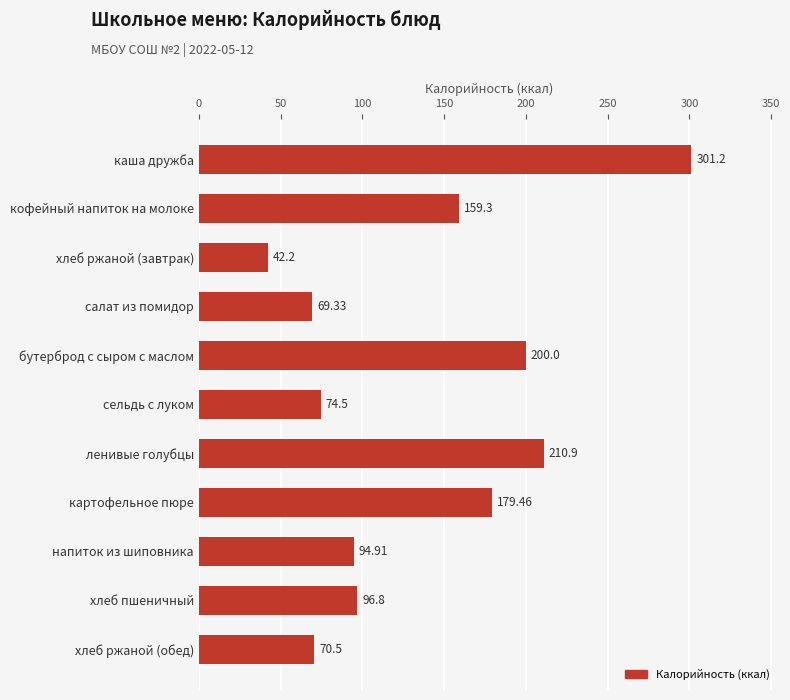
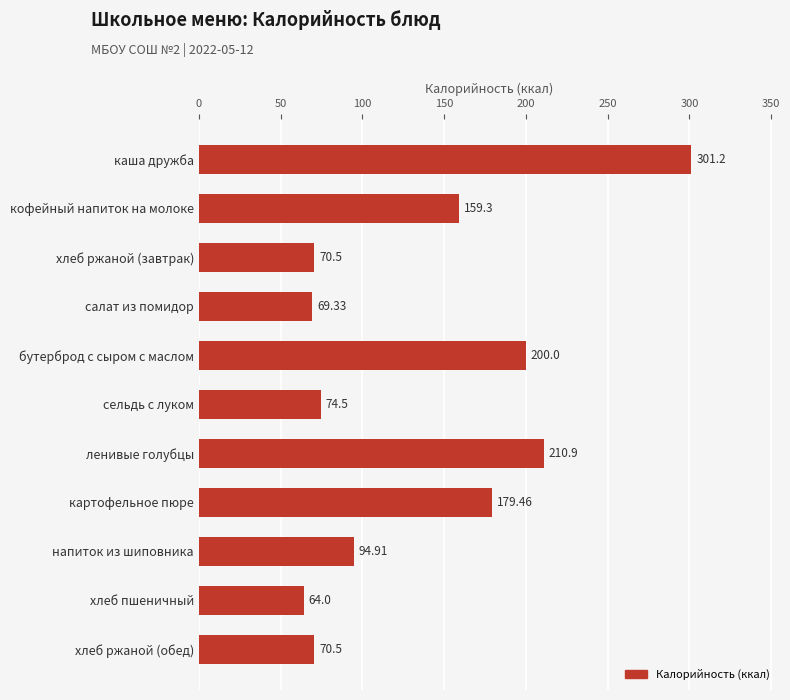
  {
    "каша дружба": 301.2,
    "кофейный напиток на молоке": 159.3,
-   "хлеб ржаной (завтрак)": 42.2,
+   "хлеб ржаной (завтрак)": 70.5,
    "салат из помидор": 69.33,
    "бутерброд с сыром с маслом": 200.0,
    "сельдь с луком": 74.5,
    "ленивые голубцы": 210.9,
    "картофельное пюре": 179.46,
    "напиток из шиповника": 94.91,
-   "хлеб пшеничный": 96.8,
+   "хлеб пшеничный": 64.0,
    "хлеб ржаной (обед)": 70.5
  }
